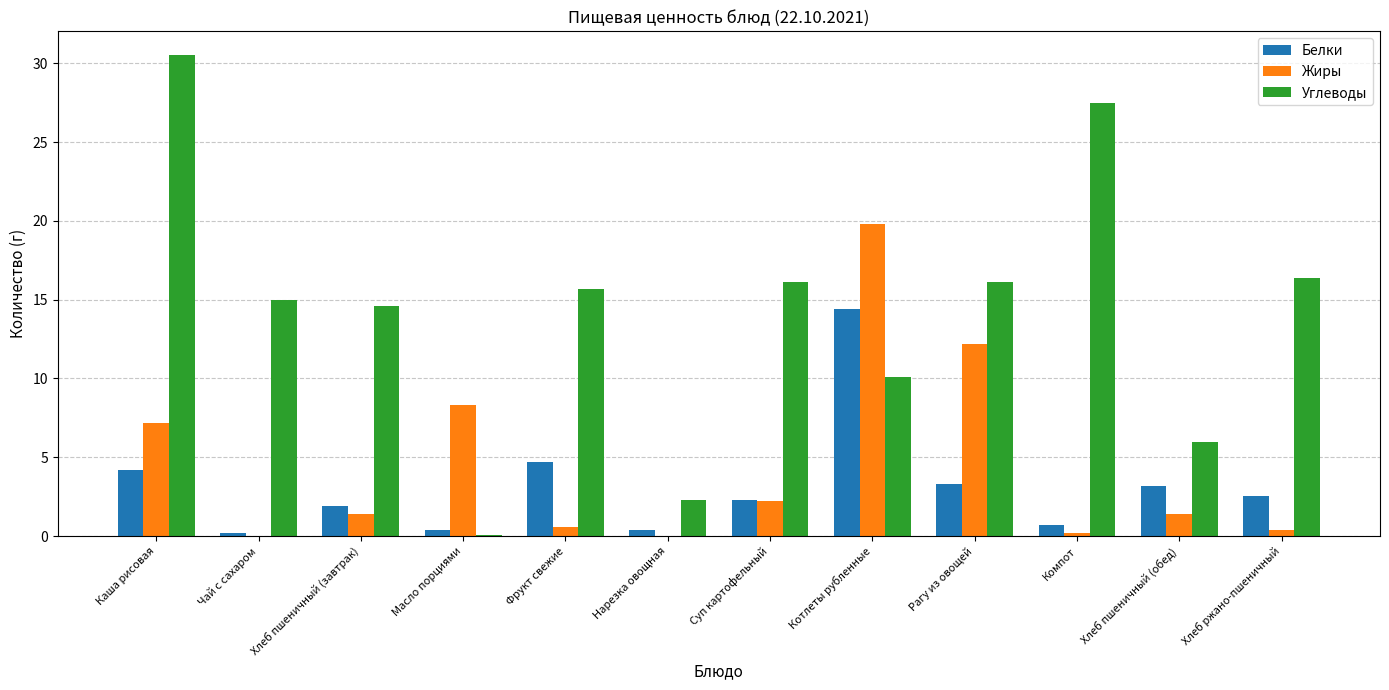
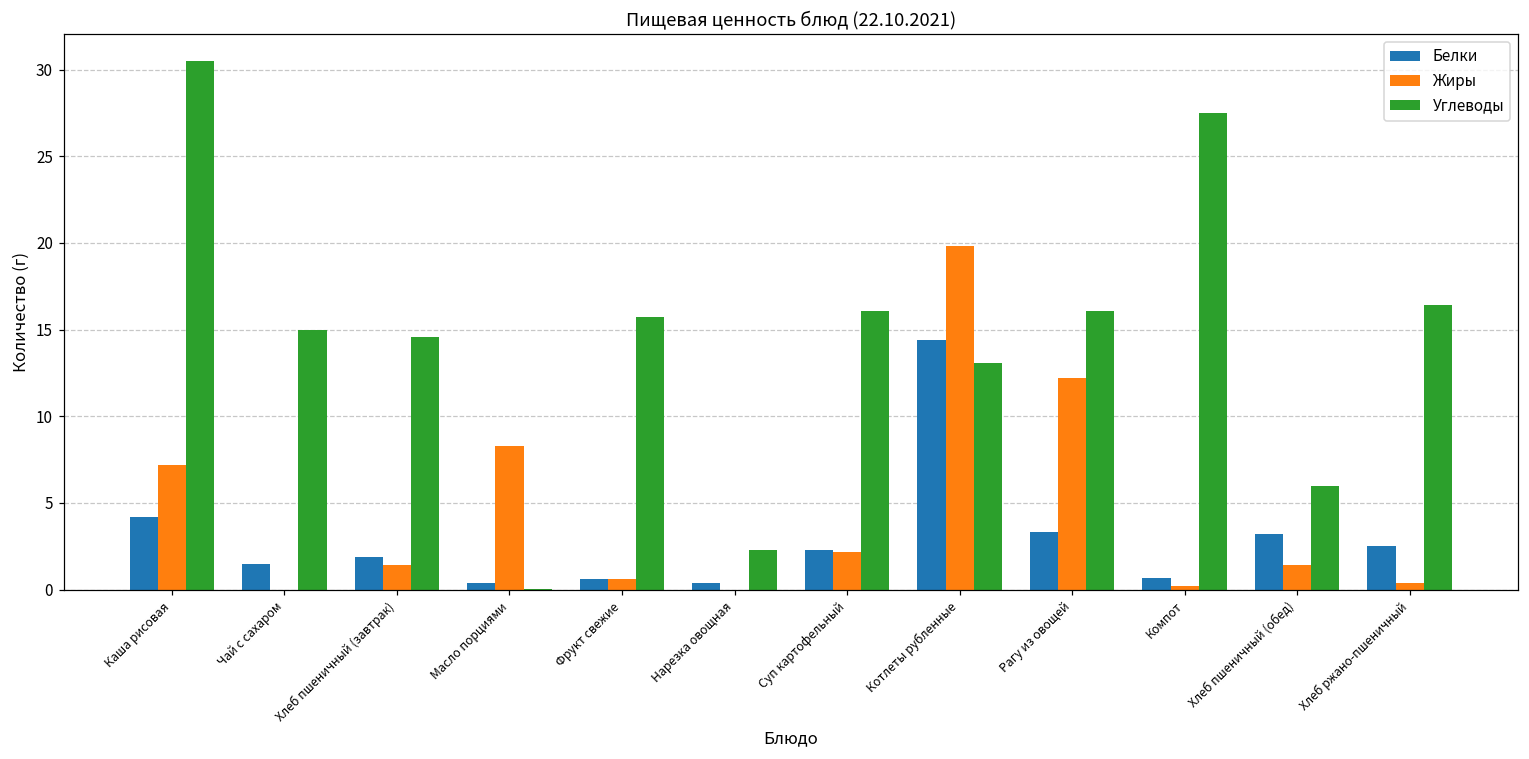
  {
    "Белки": {
      "Каша рисовая": 4.2,
-     "Чай с сахаром": 0.2,
+     "Чай с сахаром": 1.5,
      "Хлеб пшеничный (завтрак)": 1.9,
      "Масло порциями": 0.4,
-     "Фрукт свежие": 4.7,
+     "Фрукт свежие": 0.6,
      "Нарезка овощная": 0.4,
      "Суп картофельный": 2.3,
      "Котлеты рубленные": 14.4,
      "Рагу из овощей": 3.3,
      "Компот": 0.7,
      "Хлеб пшеничный (обед)": 3.2,
      "Хлеб ржано-пшеничный": 2.5
    },
    "Жиры": {
      "Каша рисовая": 7.2,
      "Чай с сахаром": 0.0,
      "Хлеб пшеничный (завтрак)": 1.4,
      "Масло порциями": 8.3,
      "Фрукт свежие": 0.6,
      "Нарезка овощная": 0.0,
      "Суп картофельный": 2.2,
      "Котлеты рубленные": 19.8,
      "Рагу из овощей": 12.2,
      "Компот": 0.2,
      "Хлеб пшеничный (обед)": 1.4,
      "Хлеб ржано-пшеничный": 0.4
    },
    "Углеводы": {
      "Каша рисовая": 30.5,
      "Чай с сахаром": 15.0,
      "Хлеб пшеничный (завтрак)": 14.6,
      "Фрукт свежие": 15.7,
      "Нарезка овощная": 2.3,
      "Суп картофельный": 16.1,
-     "Котлеты рубленные": 10.1,
+     "Котлеты рубленные": 13.1,
      "Рагу из овощей": 16.1,
      "Компот": 27.5,
      "Хлеб пшеничный (обед)": 6.0,
      "Хлеб ржано-пшеничный": 16.4
    }
  }
